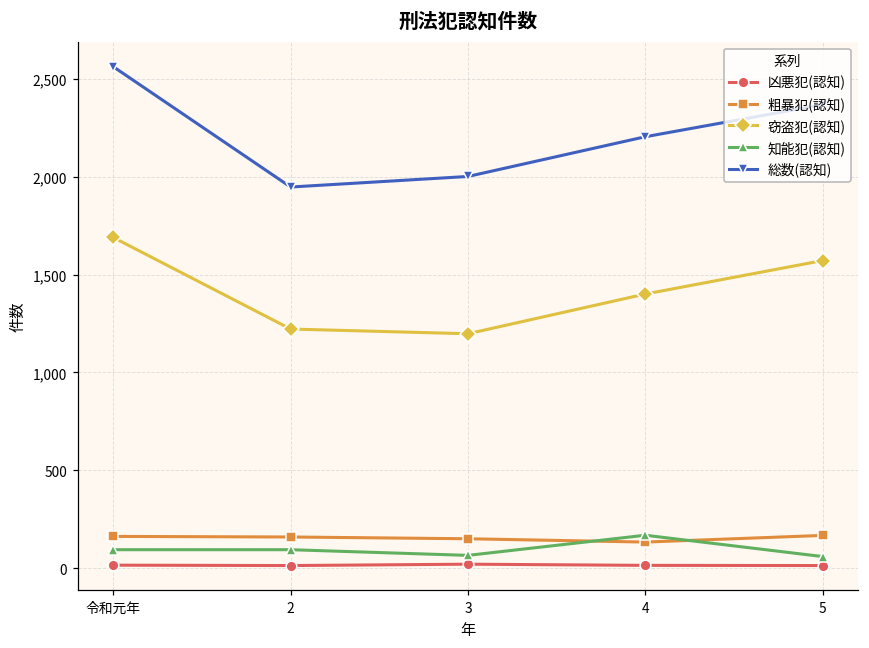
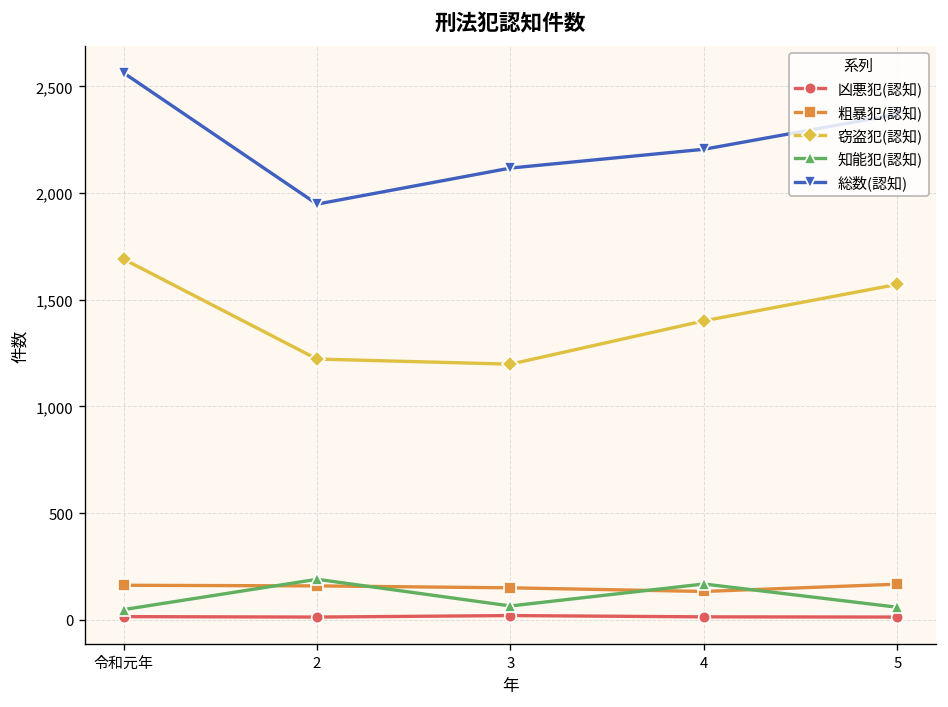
  {
    "知能犯(認知)": {
-     "令和元年": "90",
-     "2": "90",
+     "令和元年": "50",
+     "2": "190",
      "3": "70",
      "4": "170",
      "5": "60"
    },
    "総数(認知)": {
      "令和元年": "2,560",
      "2": "1,950",
-     "3": "2,000",
+     "3": "2,120",
      "4": "2,210"
    }
  }
